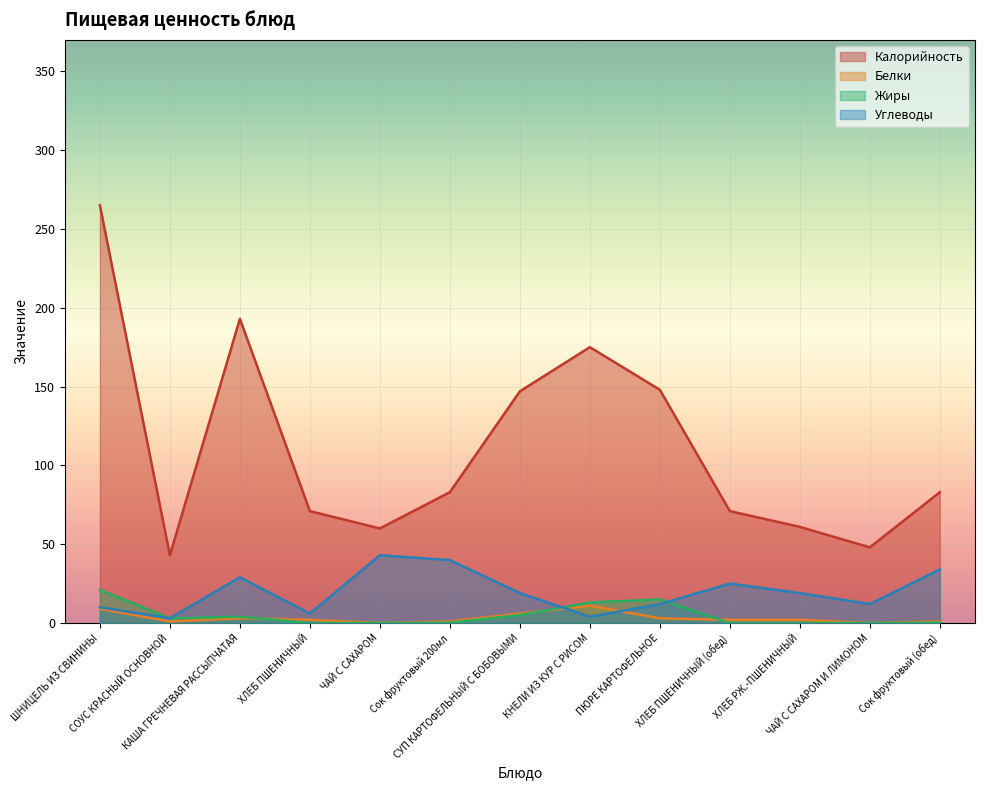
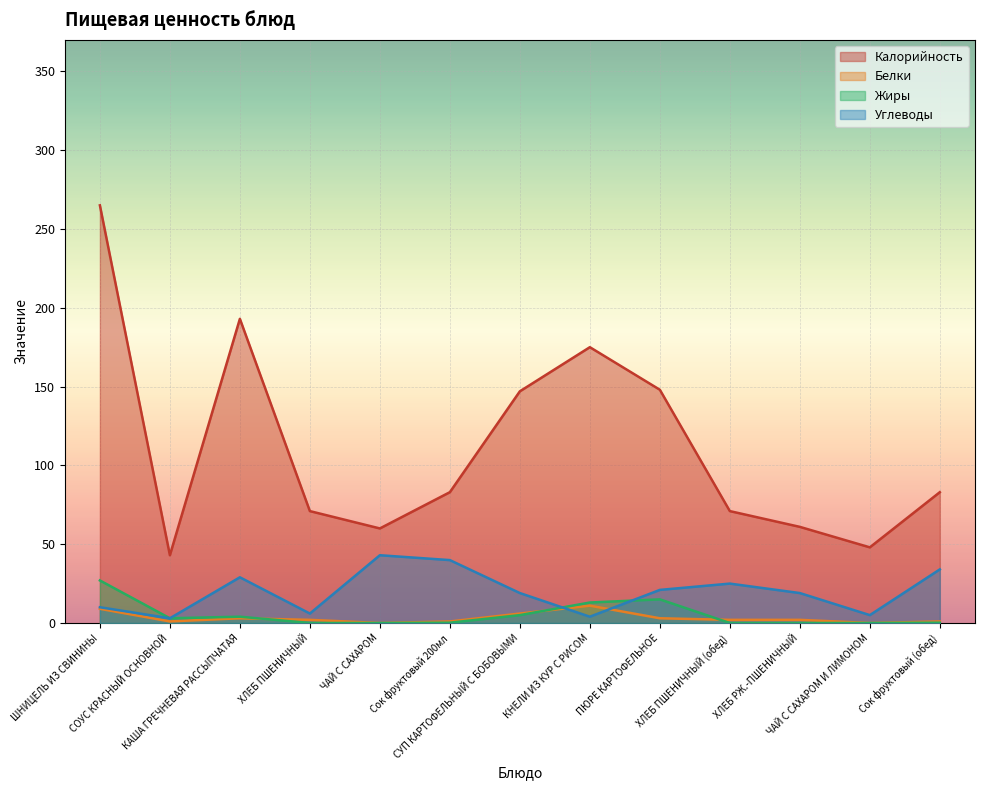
  {
    "Жиры": {
-     "ШНИЦЕЛЬ ИЗ СВИНИНЫ": 21,
+     "ШНИЦЕЛЬ ИЗ СВИНИНЫ": 27,
      "ХЛЕБ ПШЕНИЧНЫЙ": 0,
      "КНЕЛИ ИЗ КУР С РИСОМ": 13,
      "ПЮРЕ КАРТОФЕЛЬНОЕ": 15,
      "ХЛЕБ ПШЕНИЧНЫЙ (обед)": 0,
      "ХЛЕБ РЖ.-ПШЕНИЧНЫЙ": 0
    },
    "Углеводы": {
      "КАША ГРЕЧНЕВАЯ РАССЫПЧАТАЯ": 29,
      "ХЛЕБ ПШЕНИЧНЫЙ": 6,
      "ЧАЙ С САХАРОМ": 43,
      "Сок фруктовый 200мл": 40,
      "СУП КАРТОФЕЛЬНЫЙ С БОБОВЫМИ": 19,
      "КНЕЛИ ИЗ КУР С РИСОМ": 4,
-     "ПЮРЕ КАРТОФЕЛЬНОЕ": 12,
+     "ПЮРЕ КАРТОФЕЛЬНОЕ": 21,
      "ХЛЕБ ПШЕНИЧНЫЙ (обед)": 25,
      "ХЛЕБ РЖ.-ПШЕНИЧНЫЙ": 19,
-     "ЧАЙ С САХАРОМ И ЛИМОНОМ": 12,
+     "ЧАЙ С САХАРОМ И ЛИМОНОМ": 5,
      "Сок фруктовый (обед)": 34
    }
  }
